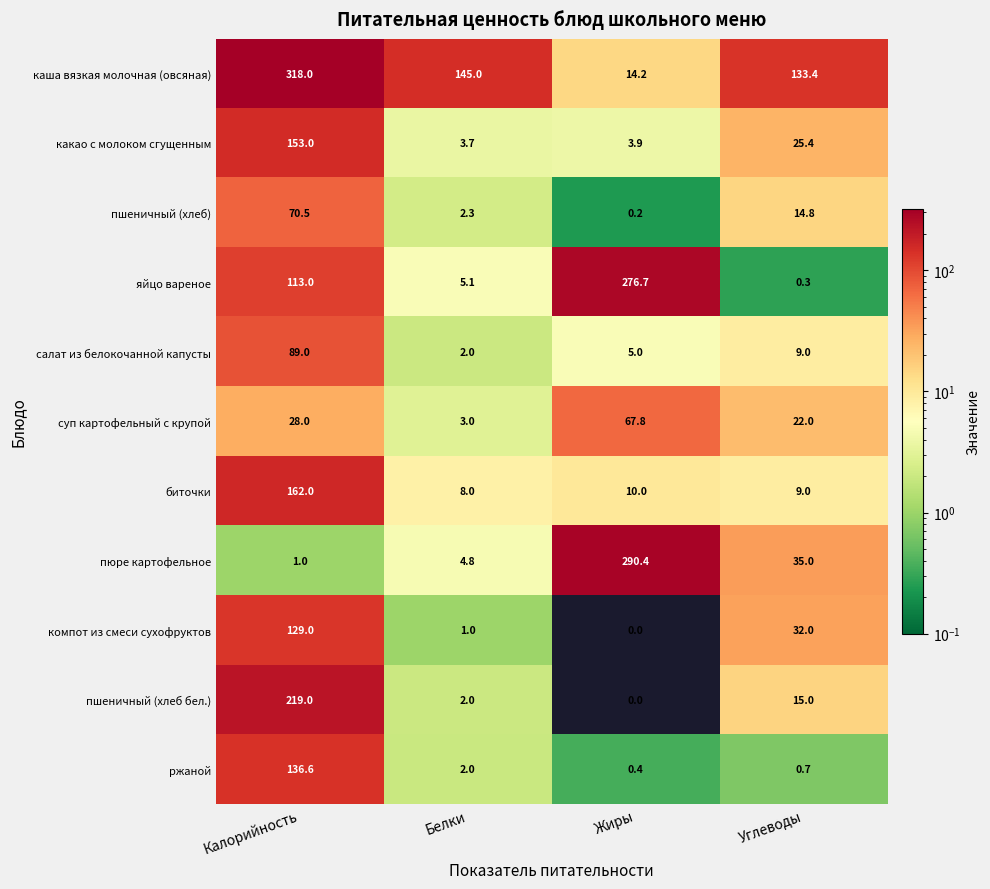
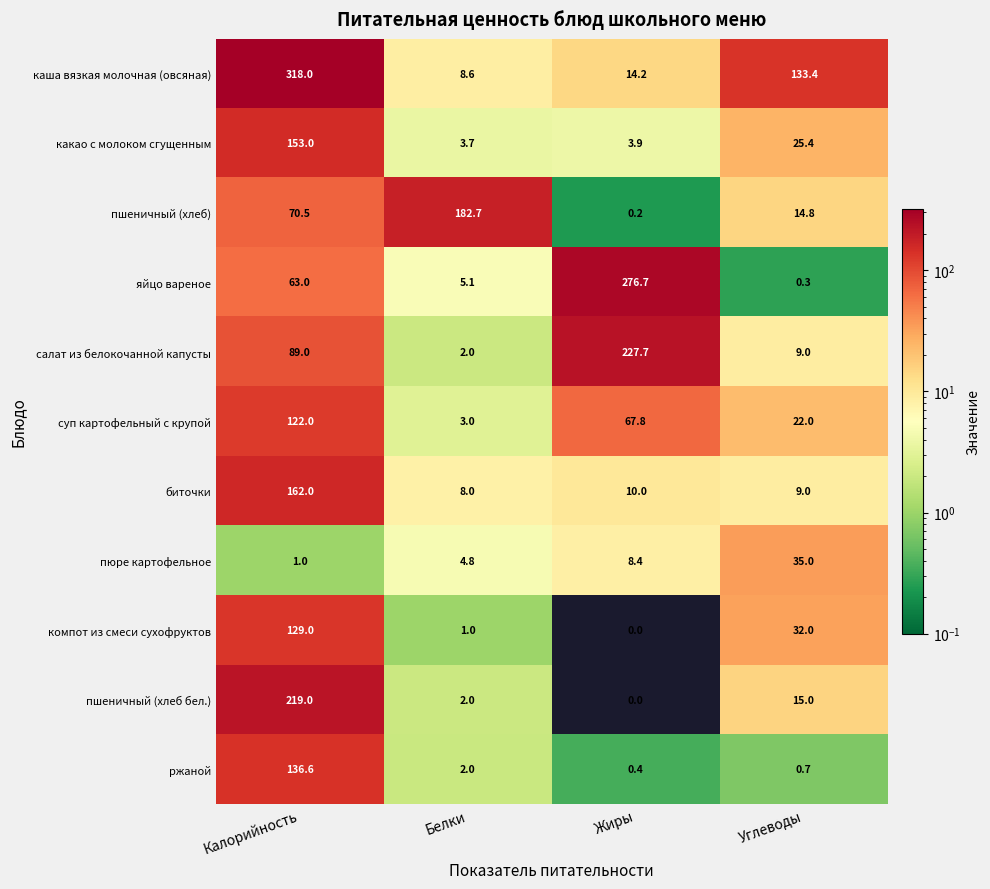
  {
    "каша вязкая молочная (овсяная)": {
      "Калорийность": 318.0,
-     "Белки": 145.0,
+     "Белки": 8.6,
      "Жиры": 14.2,
      "Углеводы": 133.4
    },
    "какао с молоком сгущенным": {
      "Калорийность": 153.0,
      "Белки": 3.7,
      "Жиры": 3.9,
      "Углеводы": 25.4
    },
    "пшеничный (хлеб)": {
      "Калорийность": 70.5,
-     "Белки": 2.3,
+     "Белки": 182.7,
      "Жиры": 0.2,
      "Углеводы": 14.8
    },
    "яйцо вареное": {
-     "Калорийность": 113.0,
+     "Калорийность": 63.0,
      "Белки": 5.1,
      "Жиры": 276.7,
      "Углеводы": 0.3
    },
    "салат из белокочанной капусты": {
      "Калорийность": 89.0,
      "Белки": 2.0,
-     "Жиры": 5.0,
+     "Жиры": 227.7,
      "Углеводы": 9.0
    },
    "суп картофельный с крупой": {
-     "Калорийность": 28.0,
+     "Калорийность": 122.0,
      "Белки": 3.0,
      "Жиры": 67.8,
      "Углеводы": 22.0
    },
    "биточки": {
      "Калорийность": 162.0,
      "Белки": 8.0,
      "Жиры": 10.0,
      "Углеводы": 9.0
    },
    "пюре картофельное": {
      "Калорийность": 1.0,
      "Белки": 4.8,
-     "Жиры": 290.4,
+     "Жиры": 8.4,
      "Углеводы": 35.0
    },
    "компот из смеси сухофруктов": {
      "Калорийность": 129.0,
      "Белки": 1.0,
      "Углеводы": 32.0
    },
    "пшеничный (хлеб бел.)": {
      "Калорийность": 219.0,
      "Белки": 2.0,
      "Углеводы": 15.0
    },
    "ржаной": {
      "Калорийность": 136.6,
      "Белки": 2.0,
      "Жиры": 0.4,
      "Углеводы": 0.7
    }
  }
